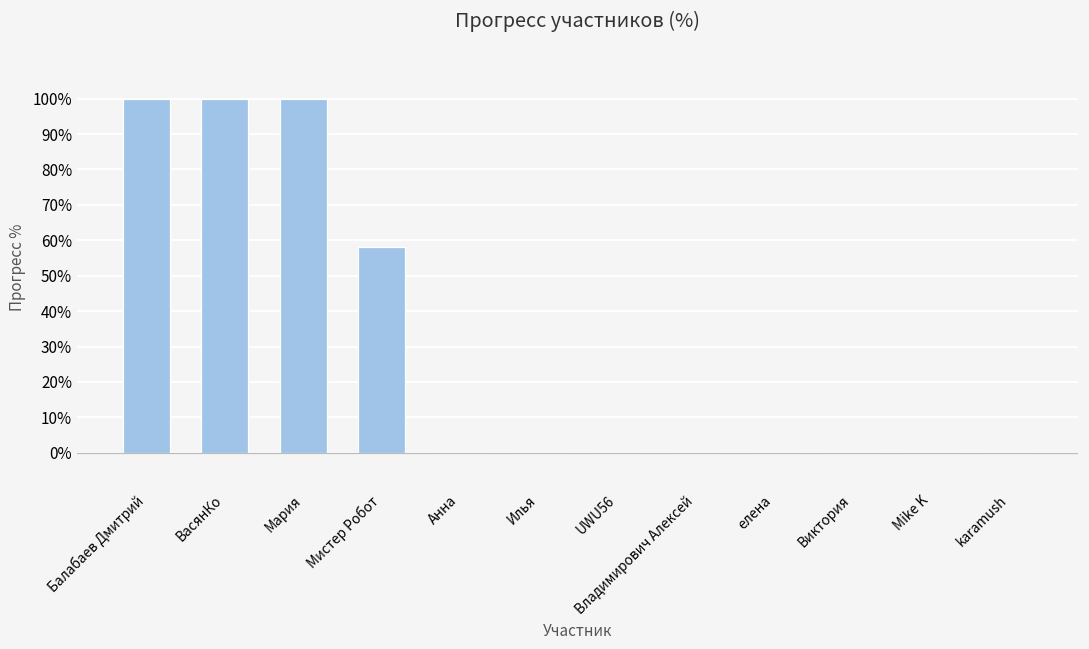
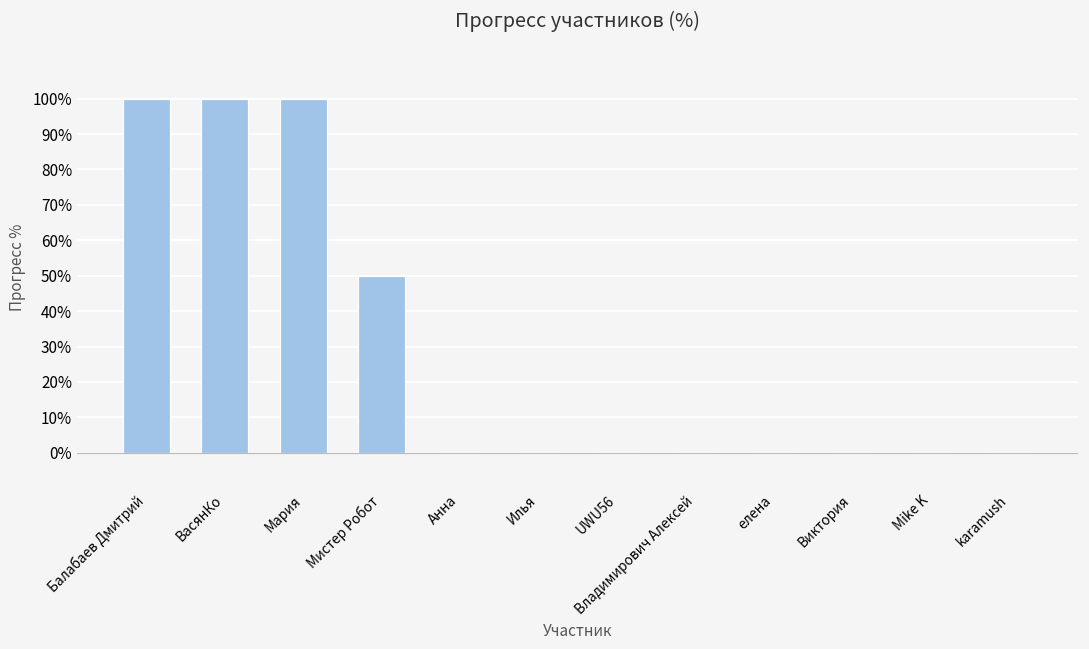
  {
    "Балабаев Дмитрий": "100%",
    "ВасянКо": "100%",
    "Мария": "100%",
-   "Мистер Робот": "58%",
+   "Мистер Робот": "50%",
    "Анна": "0%",
    "Илья": "0%",
    "UWU56": "0%",
    "Владимирович Алексей": "0%",
    "елена": "0%",
    "Виктория": "0%",
    "Mike K": "0%",
    "karamush": "0%"
  }
